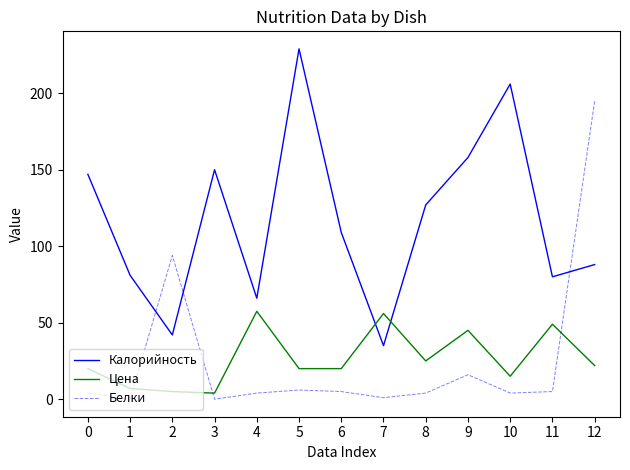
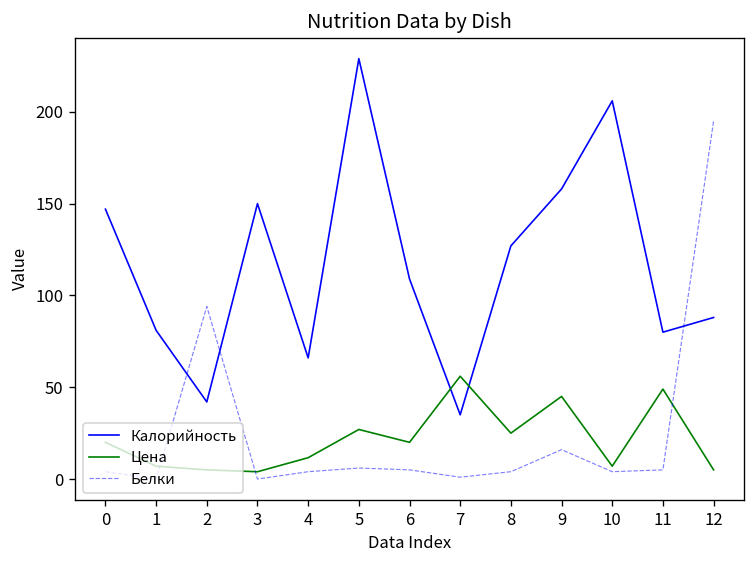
  {
    "Цена": {
      "3": 4,
-     "4": 57,
-     "5": 20,
+     "4": 12,
+     "5": 27,
      "6": 20,
      "7": 56,
      "8": 25,
      "9": 45,
-     "10": 15,
+     "10": 7,
      "11": 49,
-     "12": 22
+     "12": 5
    }
  }
